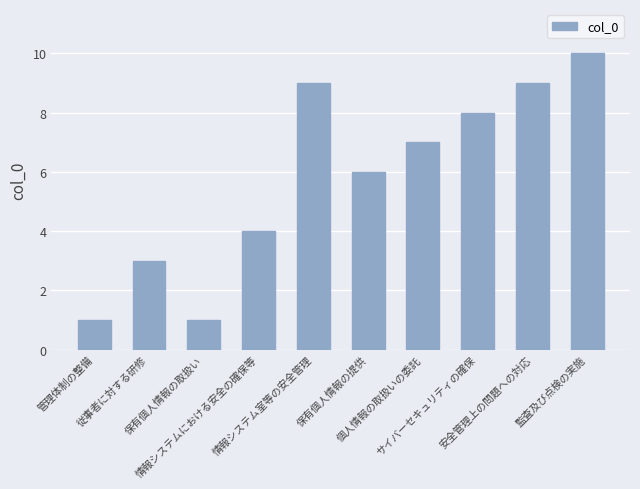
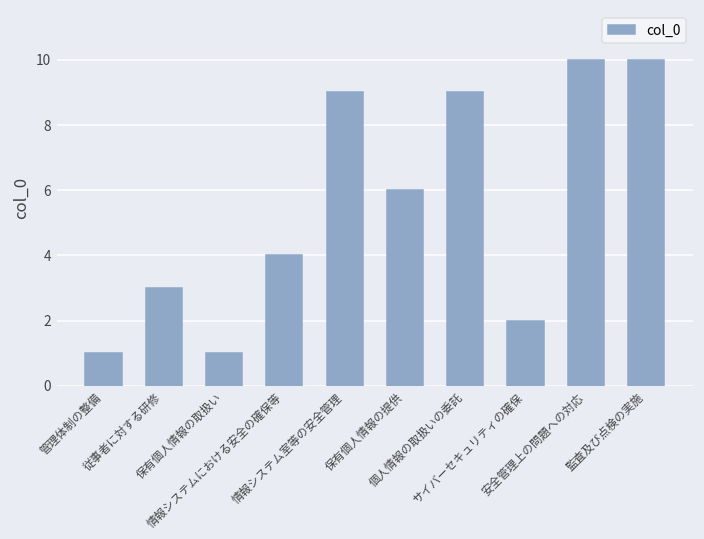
  {
    "管理体制の整備": 1,
    "従事者に対する研修": 3,
    "保有個人情報の取扱い": 1,
    "情報システムにおける安全の確保等": 4,
    "情報システム室等の安全管理": 9,
    "保有個人情報の提供": 6,
-   "個人情報の取扱いの委託": 7,
-   "サイバーセキュリティの確保": 8,
-   "安全管理上の問題への対応": 9,
+   "個人情報の取扱いの委託": 9,
+   "サイバーセキュリティの確保": 2,
+   "安全管理上の問題への対応": 10,
    "監査及び点検の実施": 10
  }
